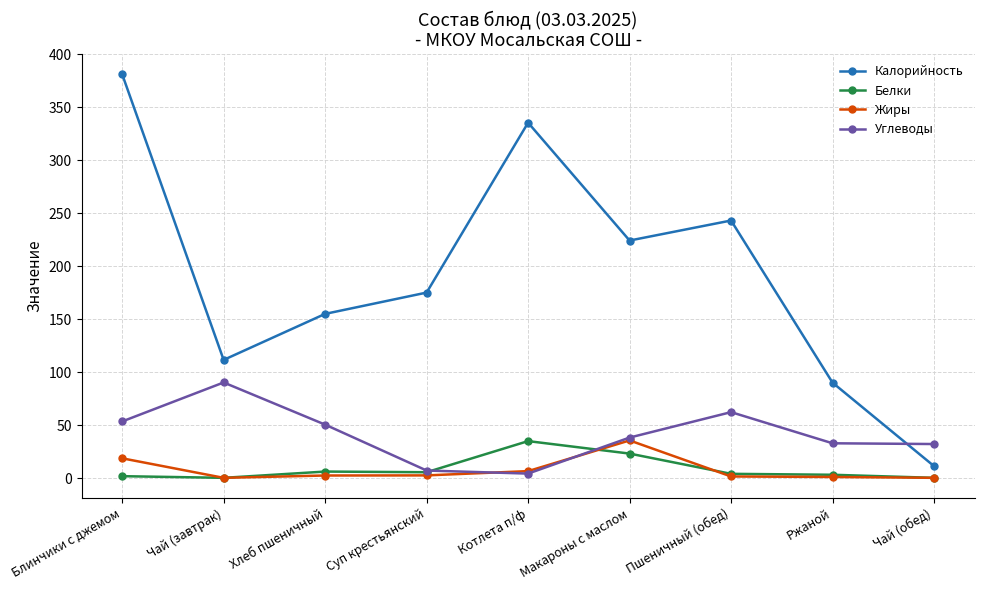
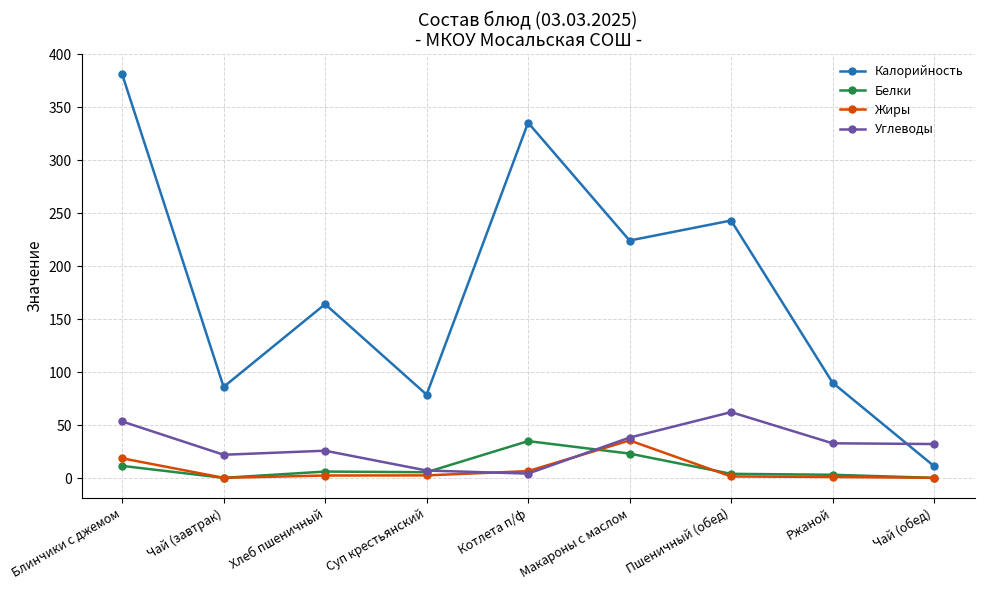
  {
    "Калорийность": {
      "Блинчики с джемом": 381,
-     "Чай (завтрак)": 112,
-     "Хлеб пшеничный": 155,
-     "Суп крестьянский": 175,
+     "Чай (завтрак)": 86,
+     "Хлеб пшеничный": 164,
+     "Суп крестьянский": 79,
      "Котлета п/ф": 336,
      "Макароны с маслом": 224,
      "Пшеничный (обед)": 243,
      "Ржаной": 90,
      "Чай (обед)": 12
    },
    "Белки": {
-     "Блинчики с джемом": 2,
+     "Блинчики с джемом": 12,
      "Хлеб пшеничный": 6,
      "Котлета п/ф": 35,
      "Макароны с маслом": 23,
      "Пшеничный (обед)": 4
    },
    "Жиры": {
      "Блинчики с джемом": 19,
      "Хлеб пшеничный": 3,
      "Суп крестьянский": 3,
      "Макароны с маслом": 36,
      "Пшеничный (обед)": 2
    },
    "Углеводы": {
      "Блинчики с джемом": 54,
-     "Чай (завтрак)": 90,
-     "Хлеб пшеничный": 51,
+     "Чай (завтрак)": 22,
+     "Хлеб пшеничный": 26,
      "Макароны с маслом": 38,
      "Пшеничный (обед)": 63,
      "Ржаной": 33,
      "Чай (обед)": 32
    }
  }
